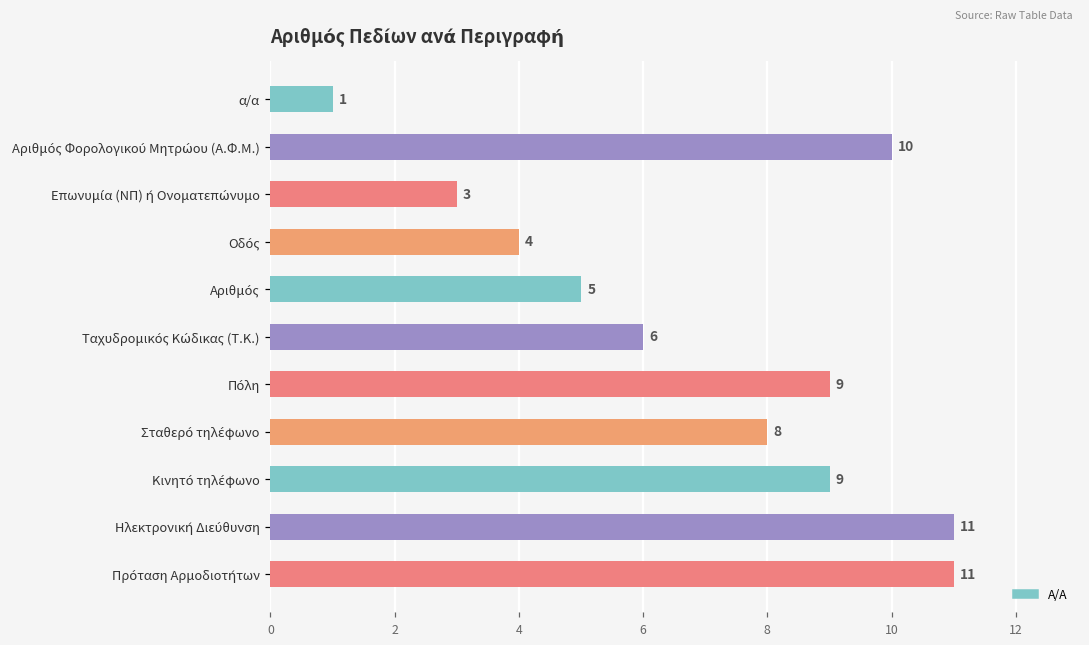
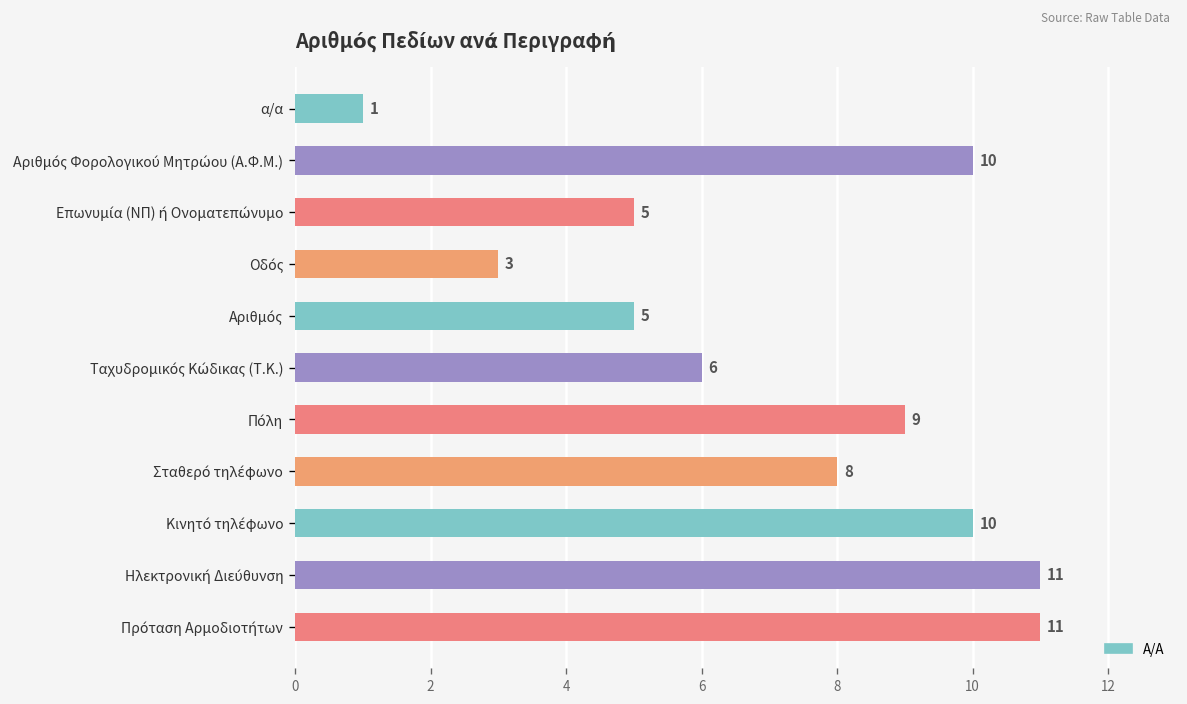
  {
    "α/α": 1,
    "Αριθμός Φορολογικού Μητρώου (Α.Φ.Μ.)": 10,
-   "Επωνυμία (ΝΠ) ή Ονοματεπώνυμο": 3,
-   "Οδός": 4,
+   "Επωνυμία (ΝΠ) ή Ονοματεπώνυμο": 5,
+   "Οδός": 3,
    "Αριθμός": 5,
    "Ταχυδρομικός Κώδικας (Τ.Κ.)": 6,
    "Πόλη": 9,
    "Σταθερό τηλέφωνο": 8,
-   "Κινητό τηλέφωνο": 9,
+   "Κινητό τηλέφωνο": 10,
    "Ηλεκτρονική Διεύθυνση": 11,
    "Πρόταση Αρμοδιοτήτων": 11
  }
